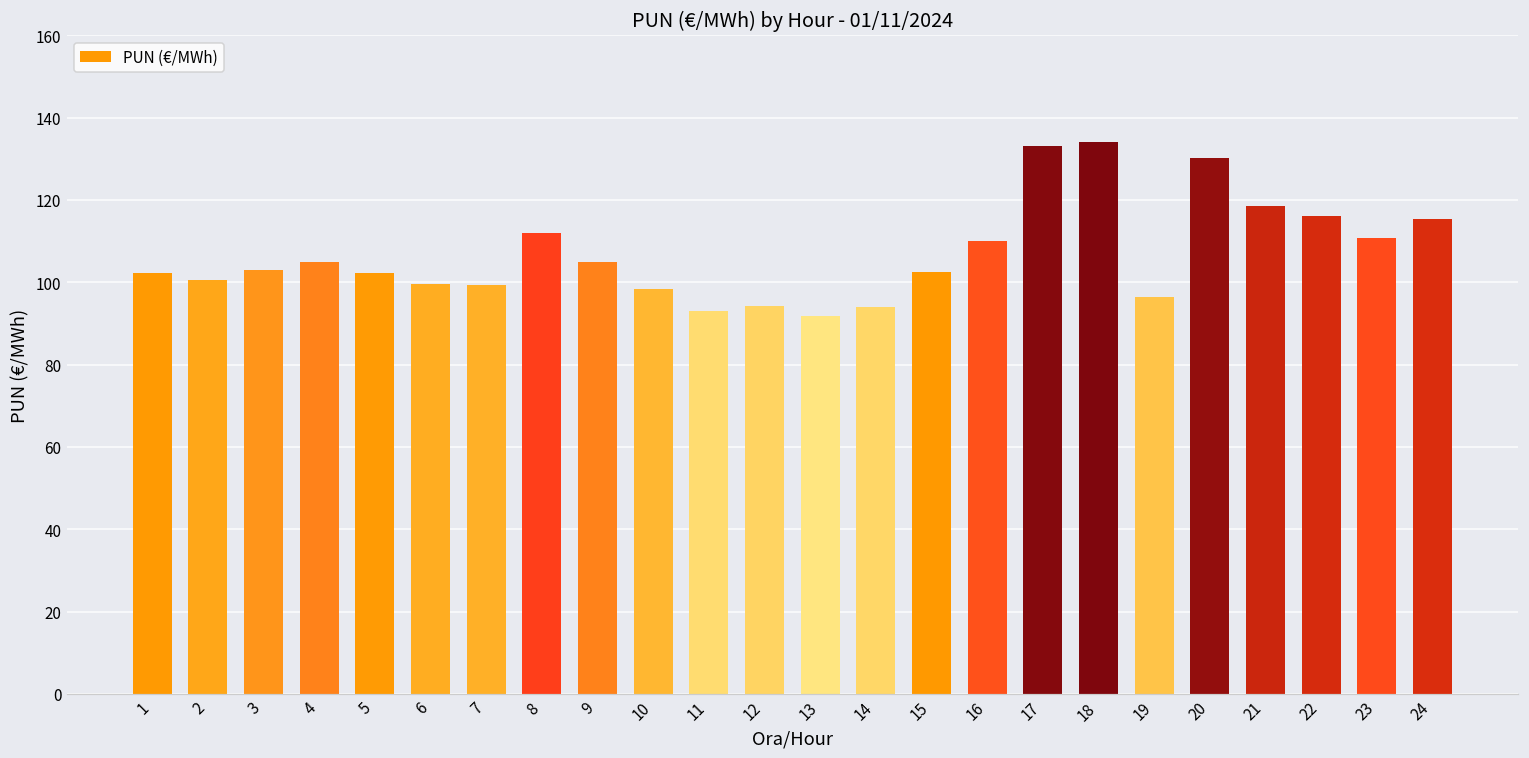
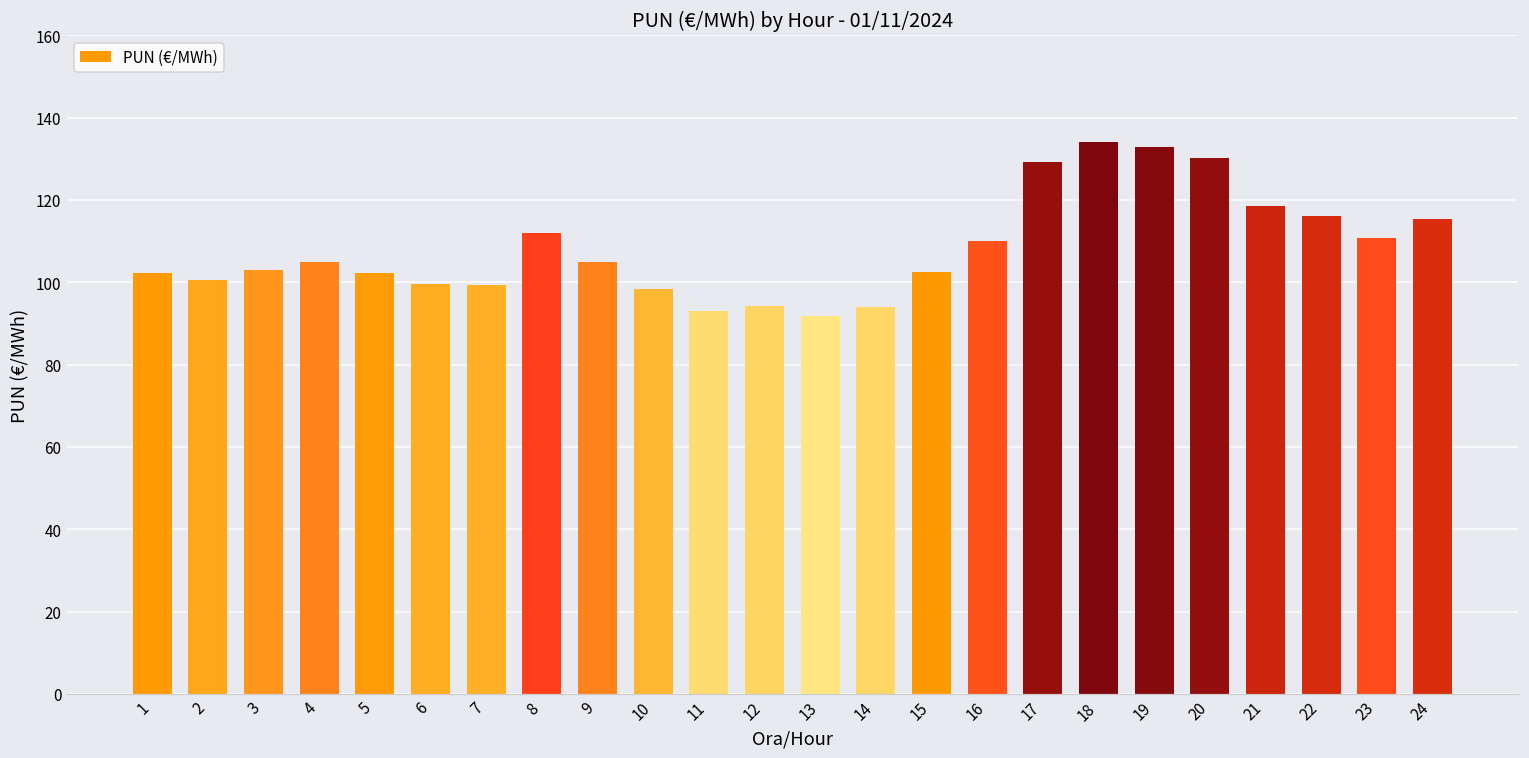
  {
    "1": 102,
    "2": 100,
    "3": 103,
    "4": 105,
    "5": 102,
    "6": 100,
    "7": 99,
    "8": 112,
    "9": 105,
    "10": 98,
    "11": 93,
    "12": 94,
    "13": 92,
    "14": 94,
    "15": 102,
    "16": 110,
-   "17": 133,
+   "17": 129,
    "18": 134,
-   "19": 96,
+   "19": 133,
    "20": 130,
    "21": 119,
    "22": 116,
    "23": 111,
    "24": 115
  }
